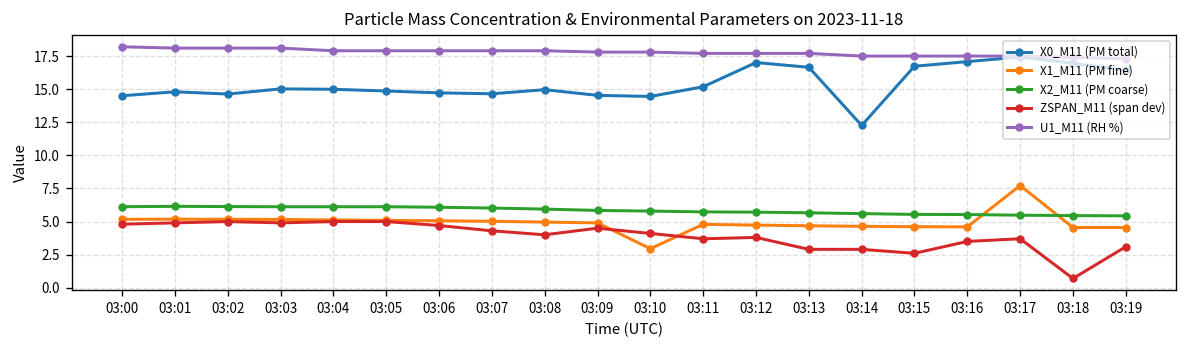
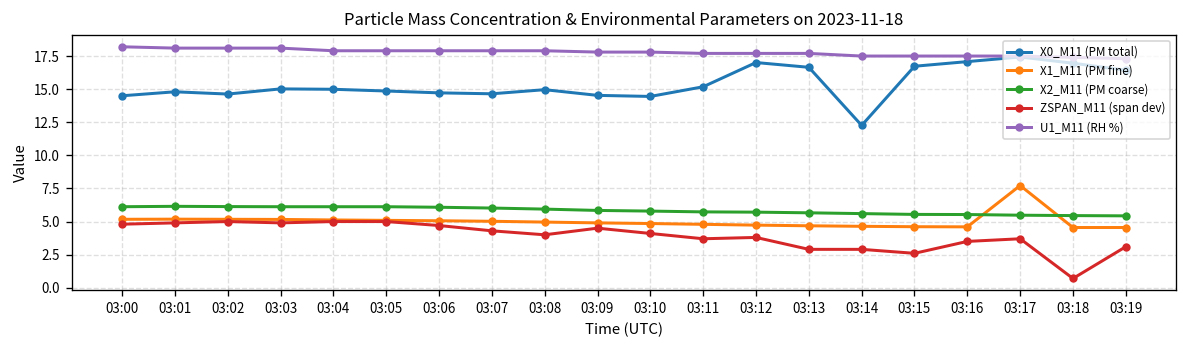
  {
    "X0_M11 (PM total)": {
      "03:00": 14.5,
      "03:01": 14.8,
      "03:02": 14.6,
      "03:03": 15.0,
      "03:04": 15.0,
      "03:05": 14.9,
      "03:06": 14.7,
      "03:07": 14.7,
      "03:08": 15.0,
      "03:09": 14.5,
      "03:10": 14.5,
      "03:11": 15.2,
      "03:12": 17.0,
      "03:13": 16.7,
      "03:14": 12.3,
      "03:15": 16.7,
      "03:16": 17.1
    },
    "X1_M11 (PM fine)": {
      "03:00": 5.2,
      "03:01": 5.2,
      "03:03": 5.2,
      "03:06": 5.1,
      "03:07": 5.0,
      "03:08": 5.0,
      "03:09": 4.9,
-     "03:10": 3.0,
+     "03:10": 4.9,
      "03:11": 4.8,
      "03:12": 4.7,
      "03:13": 4.7,
      "03:14": 4.6,
      "03:15": 4.6,
      "03:16": 4.6,
      "03:17": 7.7,
      "03:18": 4.6,
      "03:19": 4.6
    },
    "X2_M11 (PM coarse)": {
      "03:00": 6.1,
      "03:01": 6.2,
      "03:02": 6.1,
      "03:03": 6.1,
      "03:04": 6.1,
      "03:05": 6.1,
      "03:06": 6.1,
      "03:07": 6.0,
      "03:08": 5.9,
      "03:09": 5.8,
      "03:10": 5.8,
      "03:11": 5.7,
      "03:12": 5.7,
      "03:13": 5.7,
      "03:14": 5.6,
      "03:15": 5.5,
      "03:16": 5.5,
      "03:17": 5.5,
      "03:18": 5.5,
      "03:19": 5.4
    },
    "ZSPAN_M11 (span dev)": {
      "03:00": 4.8,
      "03:01": 4.9,
      "03:03": 4.9,
      "03:06": 4.7,
      "03:07": 4.3,
      "03:08": 4.0,
      "03:09": 4.5,
      "03:10": 4.1,
      "03:11": 3.7,
      "03:12": 3.8,
      "03:13": 2.9,
      "03:14": 2.9,
      "03:15": 2.6,
      "03:16": 3.5,
      "03:17": 3.7,
      "03:18": 0.7,
      "03:19": 3.1
    },
    "U1_M11 (RH %)": {
      "03:00": 18.2,
      "03:01": 18.1,
      "03:02": 18.1,
      "03:03": 18.1,
      "03:04": 17.9,
      "03:05": 17.9,
      "03:06": 17.9,
      "03:07": 17.9,
      "03:08": 17.9,
      "03:09": 17.8,
      "03:10": 17.8,
      "03:11": 17.7,
      "03:12": 17.7,
      "03:13": 17.7,
      "03:14": 17.5,
      "03:15": 17.5,
      "03:16": 17.5
    }
  }
